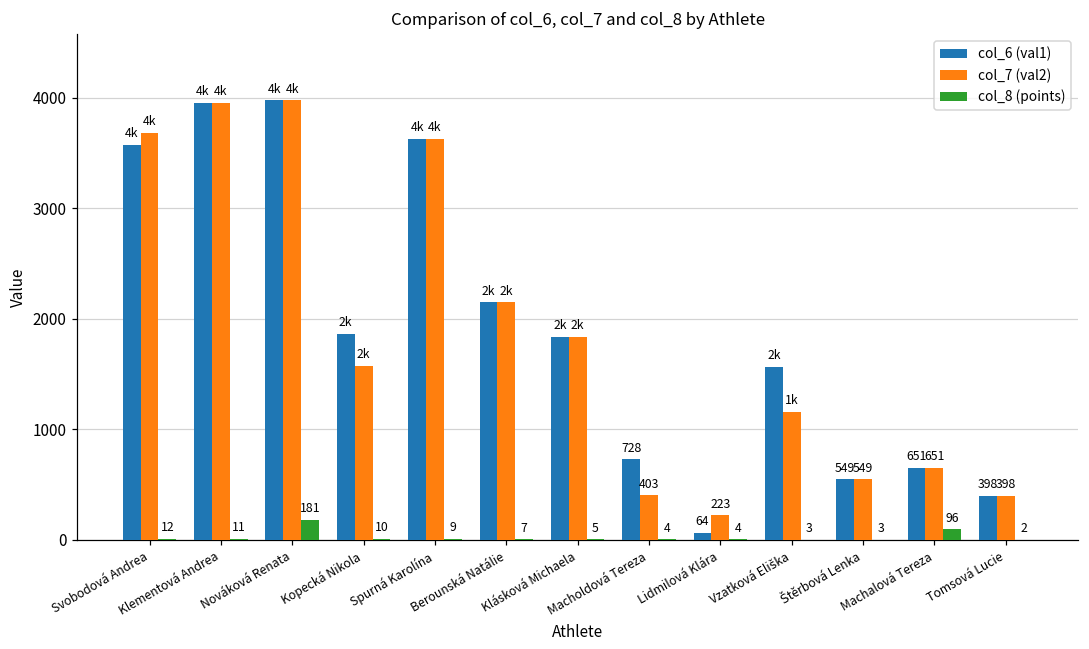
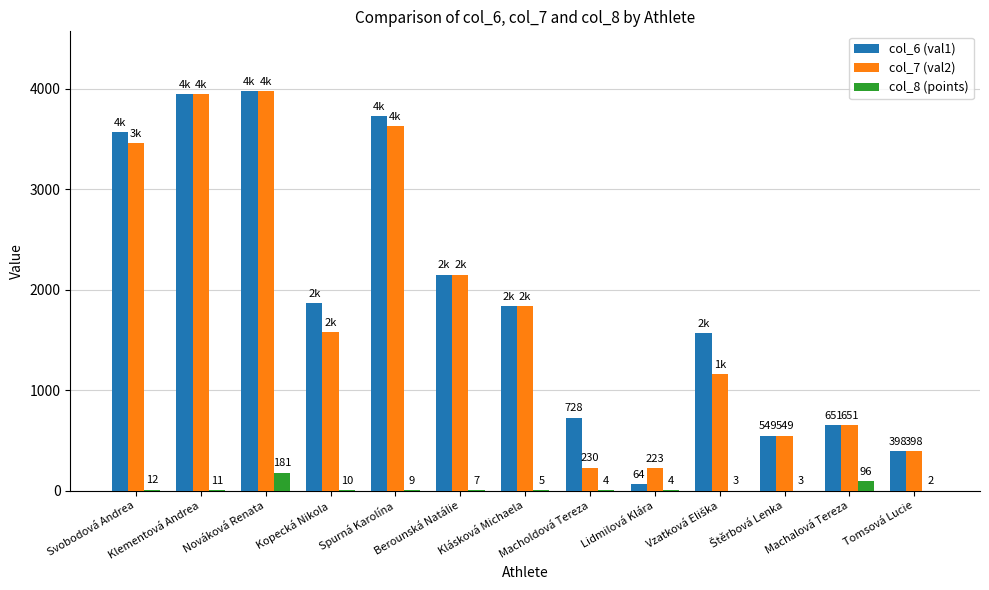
  {
    "col_6 (val1)": {
-     "Spurná Karolína": "3630"
+     "Spurná Karolína": "3730"
    },
    "col_7 (val2)": {
-     "Svobodová Andrea": "4k",
+     "Svobodová Andrea": "3k",
      "Klementová Andrea": "4k",
      "Nováková Renata": "4k",
      "Kopecká Nikola": "2k",
      "Spurná Karolína": "4k",
      "Berounská Natálie": "2k",
      "Klásková Michaela": "2k",
-     "Macholdová Tereza": "403",
+     "Macholdová Tereza": "230",
      "Lidmilová Klára": "223",
      "Vzatková Eliška": "1k",
      "Štěrbová Lenka": "549",
      "Machalová Tereza": "651",
      "Tomsová Lucie": "398"
    },
    "col_8 (points)": {
      "Svobodová Andrea": "12",
      "Klementová Andrea": "11",
      "Nováková Renata": "181",
      "Kopecká Nikola": "10",
      "Spurná Karolína": "9",
      "Berounská Natálie": "7",
      "Klásková Michaela": "5",
      "Macholdová Tereza": "4",
      "Lidmilová Klára": "4",
      "Vzatková Eliška": "3",
      "Štěrbová Lenka": "3",
      "Machalová Tereza": "96",
      "Tomsová Lucie": "2"
    }
  }
